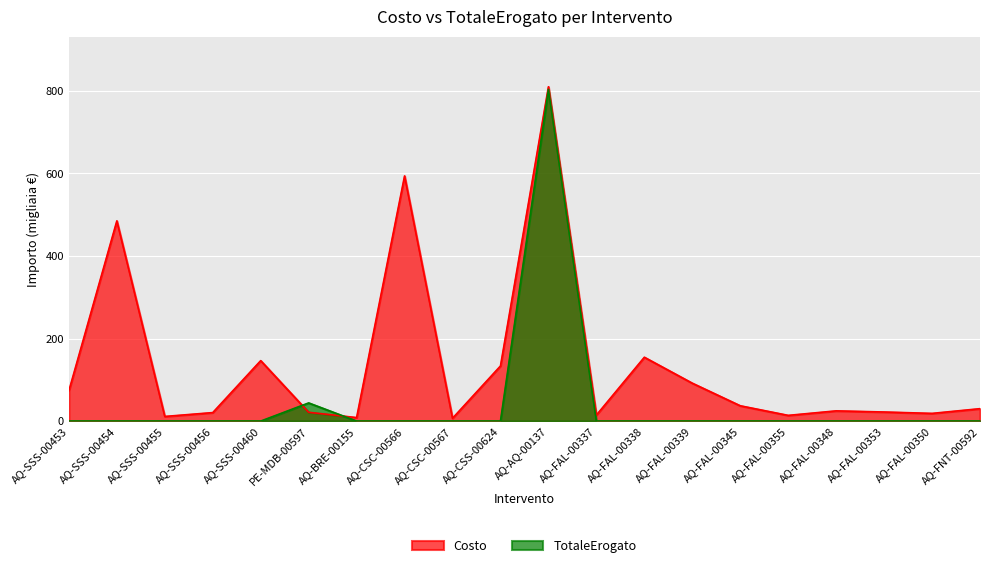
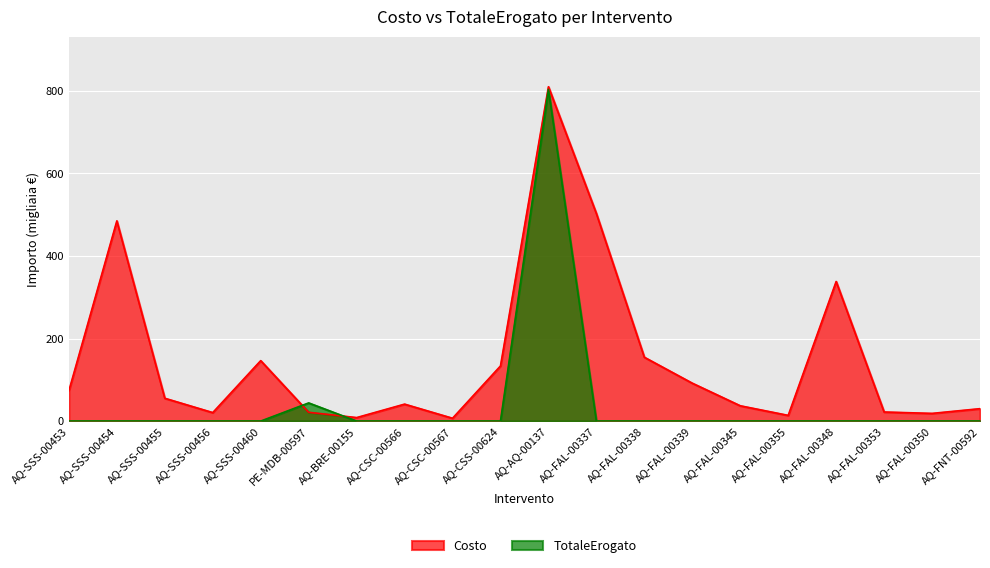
  {
    "Costo": {
      "AQ-SSS-00453": 70,
      "AQ-SSS-00454": 490,
-     "AQ-SSS-00455": 10,
+     "AQ-SSS-00455": 60,
      "AQ-SSS-00456": 20,
      "AQ-SSS-00460": 150,
      "PE-MDB-00597": 20,
      "AQ-BRE-00155": 10,
-     "AQ-CSC-00566": 590,
+     "AQ-CSC-00566": 40,
      "AQ-CSC-00567": 10,
      "AQ-CSS-00624": 130,
      "AQ-AQ-00137": 810,
-     "AQ-FAL-00337": 10,
+     "AQ-FAL-00337": 500,
      "AQ-FAL-00338": 150,
      "AQ-FAL-00339": 90,
      "AQ-FAL-00345": 40,
      "AQ-FAL-00355": 10,
-     "AQ-FAL-00348": 20,
+     "AQ-FAL-00348": 340,
      "AQ-FAL-00353": 20,
      "AQ-FAL-00350": 20,
      "AQ-FNT-00592": 30
    },
    "TotaleErogato": {
      "AQ-SSS-00453": 0,
      "AQ-SSS-00454": 0,
      "AQ-SSS-00455": 0,
      "AQ-SSS-00456": 0,
      "AQ-SSS-00460": 0,
      "PE-MDB-00597": 40,
      "AQ-BRE-00155": 0,
      "AQ-CSC-00566": 0,
      "AQ-CSC-00567": 0,
      "AQ-CSS-00624": 0,
      "AQ-AQ-00137": 800,
      "AQ-FAL-00337": 0,
      "AQ-FAL-00338": 0,
      "AQ-FAL-00339": 0,
      "AQ-FAL-00345": 0,
      "AQ-FAL-00355": 0,
      "AQ-FAL-00348": 0,
      "AQ-FAL-00353": 0,
      "AQ-FAL-00350": 0,
      "AQ-FNT-00592": 0
    }
  }
